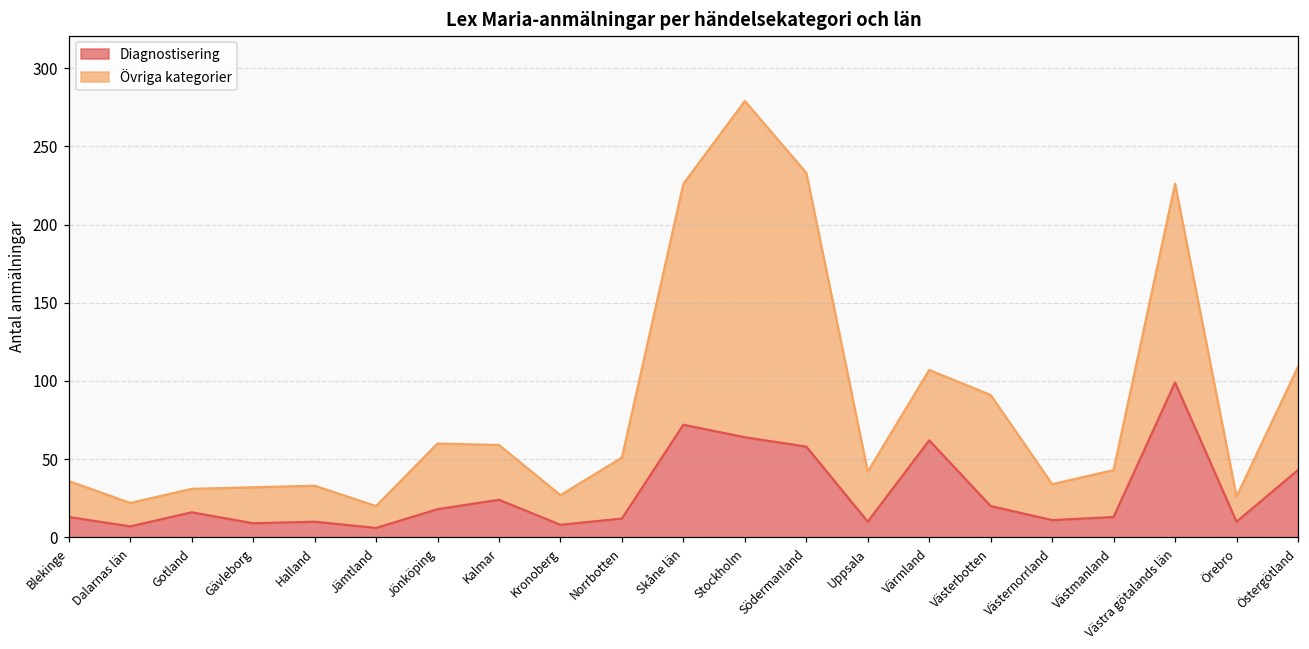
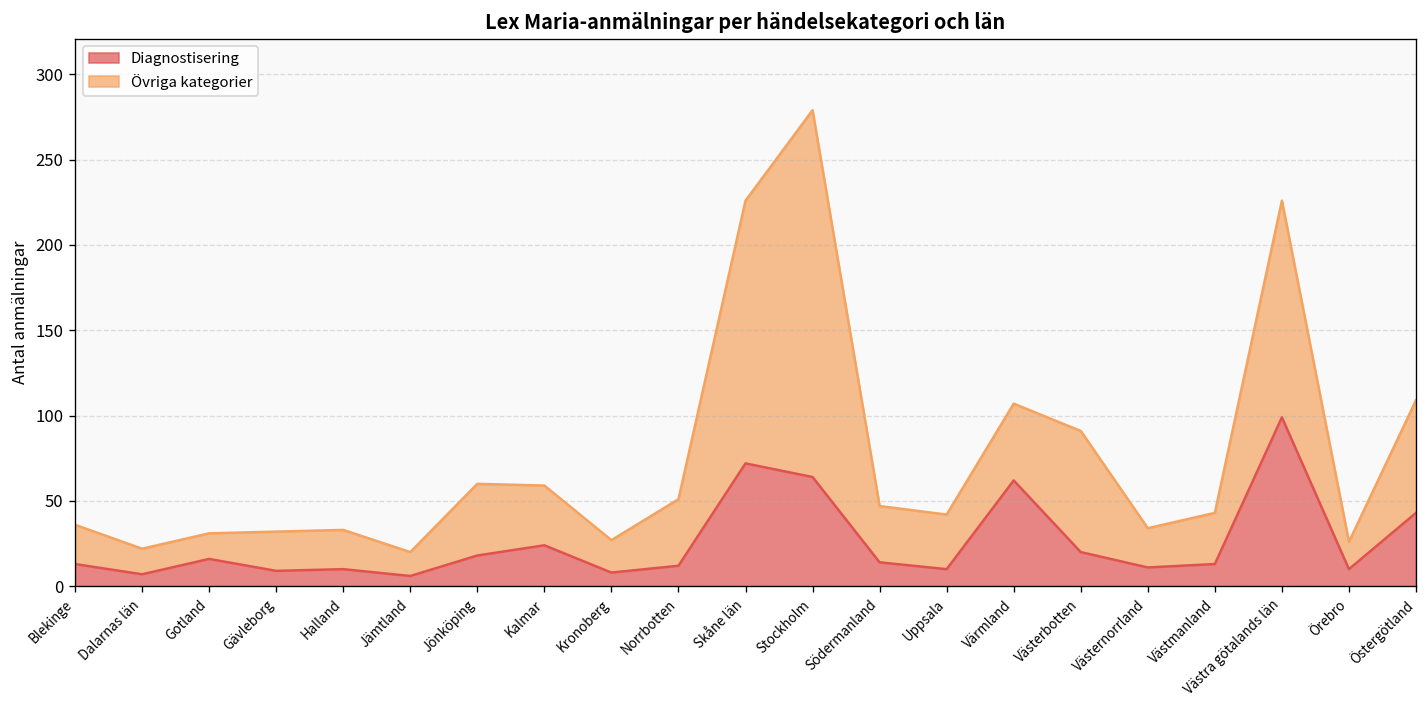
  {
    "Diagnostisering": {
      "Blekinge": 13,
      "Dalarnas län": 7,
      "Gotland": 16,
      "Gävleborg": 9,
      "Halland": 10,
      "Jämtland": 6,
      "Jönköping": 18,
      "Kalmar": 24,
      "Kronoberg": 8,
      "Norrbotten": 12,
      "Skåne län": 72,
      "Stockholm": 64,
-     "Södermanland": 58,
+     "Södermanland": 14,
      "Uppsala": 10,
      "Värmland": 62,
      "Västerbotten": 20,
      "Västernorrland": 11,
      "Västmanland": 13,
      "Västra götalands län": 99,
      "Örebro": 10,
      "Östergötland": 43
    },
    "Övriga kategorier": {
      "Blekinge": 23,
      "Dalarnas län": 15,
      "Gotland": 15,
      "Gävleborg": 23,
      "Halland": 23,
      "Jämtland": 14,
      "Jönköping": 42,
      "Kalmar": 35,
      "Kronoberg": 19,
      "Norrbotten": 39,
      "Skåne län": 154,
      "Stockholm": 215,
-     "Södermanland": 175,
+     "Södermanland": 33,
      "Uppsala": 32,
      "Värmland": 45,
      "Västerbotten": 71,
      "Västernorrland": 23,
      "Västmanland": 30,
      "Västra götalands län": 127,
      "Örebro": 16,
      "Östergötland": 66
    }
  }
